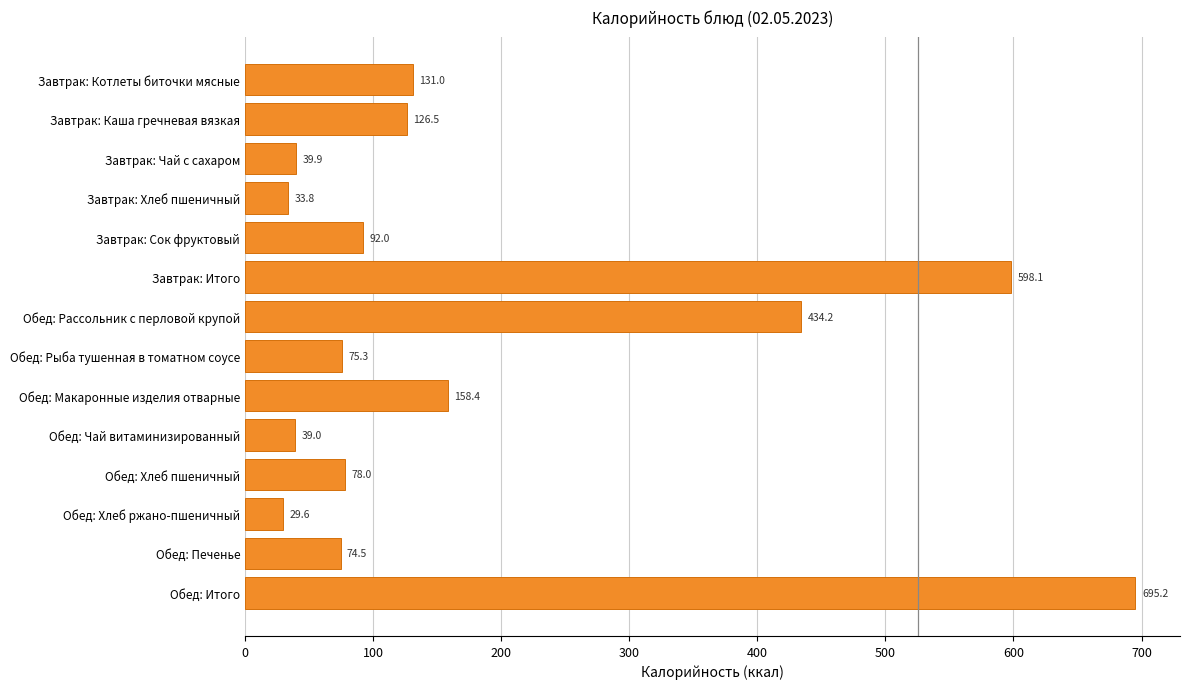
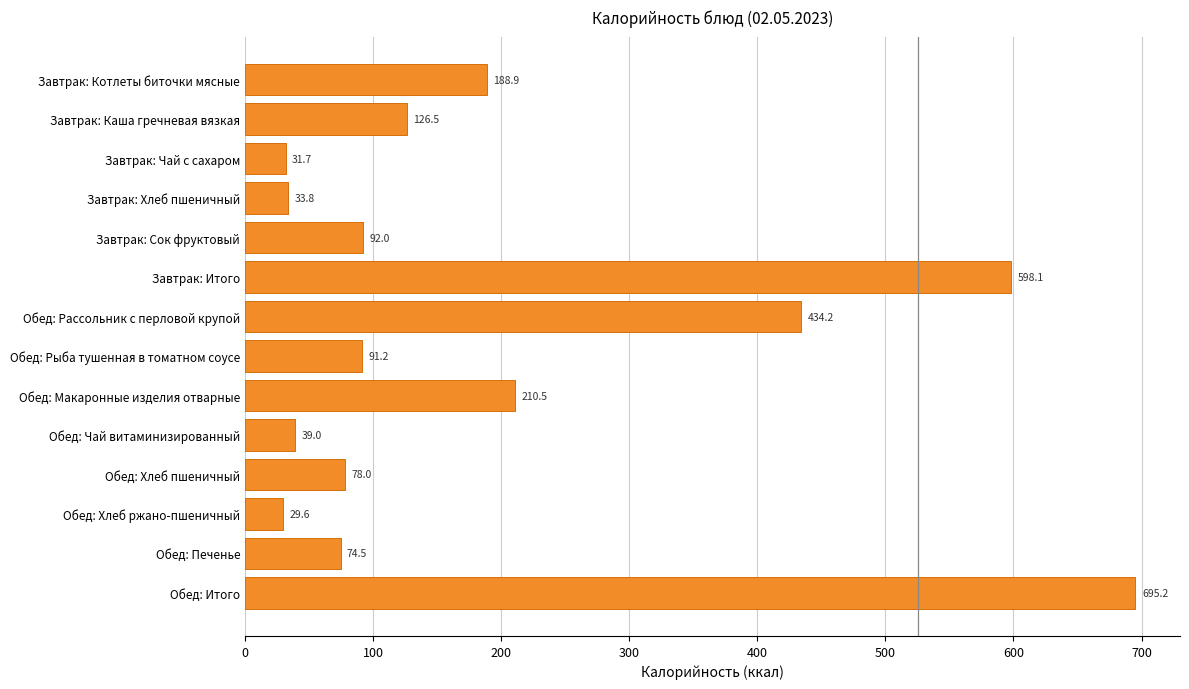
  {
-   "Завтрак: Котлеты биточки мясные": 131.0,
+   "Завтрак: Котлеты биточки мясные": 188.9,
    "Завтрак: Каша гречневая вязкая": 126.5,
-   "Завтрак: Чай с сахаром": 39.9,
+   "Завтрак: Чай с сахаром": 31.7,
    "Завтрак: Хлеб пшеничный": 33.8,
    "Завтрак: Сок фруктовый": 92.0,
    "Завтрак: Итого": 598.1,
    "Обед: Рассольник с перловой крупой": 434.2,
-   "Обед: Рыба тушенная в томатном соусе": 75.3,
-   "Обед: Макаронные изделия отварные": 158.4,
+   "Обед: Рыба тушенная в томатном соусе": 91.2,
+   "Обед: Макаронные изделия отварные": 210.5,
    "Обед: Чай витаминизированный": 39.0,
    "Обед: Хлеб пшеничный": 78.0,
    "Обед: Хлеб ржано-пшеничный": 29.6,
    "Обед: Печенье": 74.5,
    "Обед: Итого": 695.2
  }
